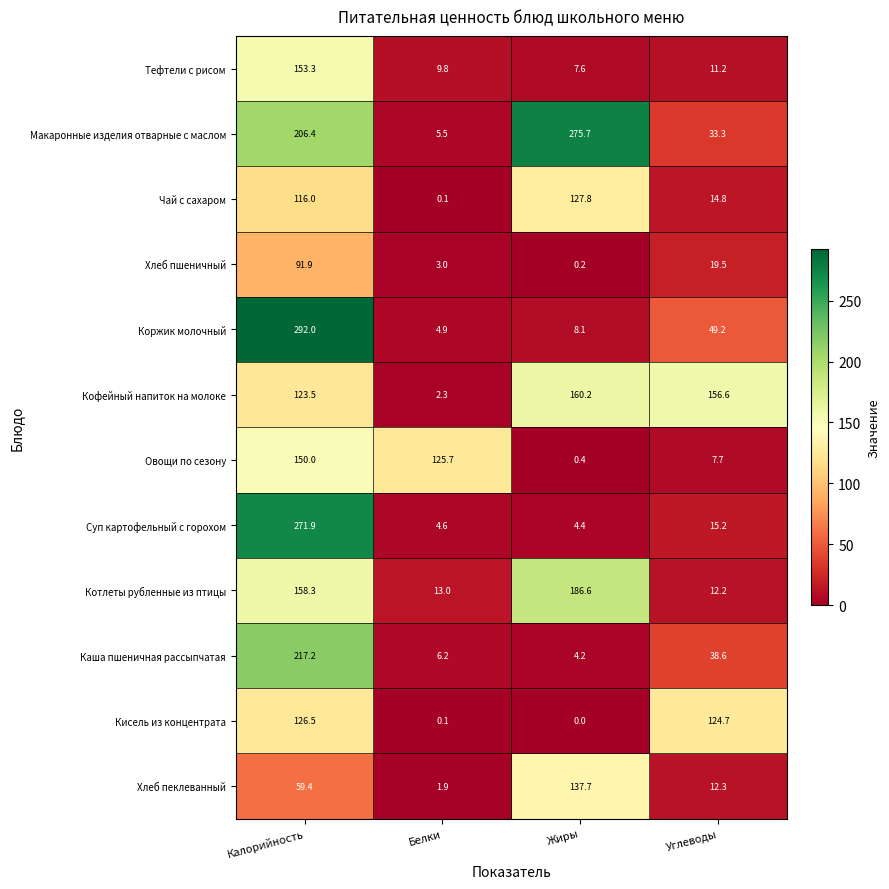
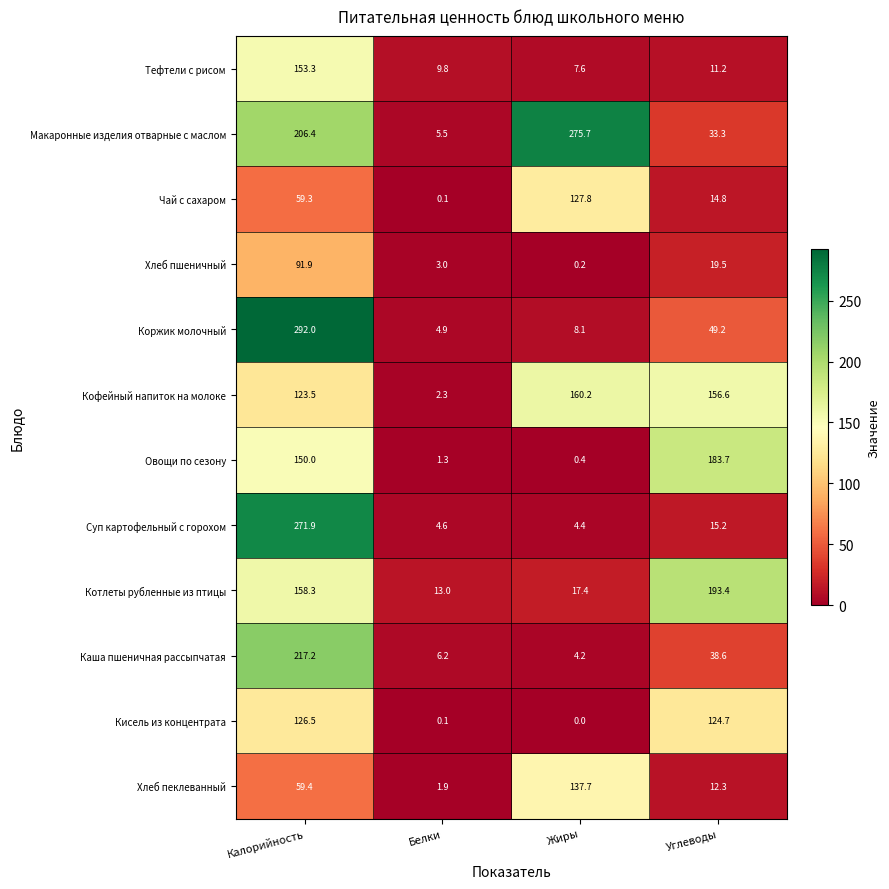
  {
    "Тефтели с рисом": {
      "Калорийность": 153.3,
      "Белки": 9.8,
      "Жиры": 7.6,
      "Углеводы": 11.2
    },
    "Макаронные изделия отварные с маслом": {
      "Калорийность": 206.4,
      "Белки": 5.5,
      "Жиры": 275.7,
      "Углеводы": 33.3
    },
    "Чай с сахаром": {
-     "Калорийность": 116.0,
+     "Калорийность": 59.3,
      "Белки": 0.1,
      "Жиры": 127.8,
      "Углеводы": 14.8
    },
    "Хлеб пшеничный": {
      "Калорийность": 91.9,
      "Белки": 3.0,
      "Жиры": 0.2,
      "Углеводы": 19.5
    },
    "Коржик молочный": {
      "Калорийность": 292.0,
      "Белки": 4.9,
      "Жиры": 8.1,
      "Углеводы": 49.2
    },
    "Кофейный напиток на молоке": {
      "Калорийность": 123.5,
      "Белки": 2.3,
      "Жиры": 160.2,
      "Углеводы": 156.6
    },
    "Овощи по сезону": {
      "Калорийность": 150.0,
-     "Белки": 125.7,
+     "Белки": 1.3,
      "Жиры": 0.4,
-     "Углеводы": 7.7
+     "Углеводы": 183.7
    },
    "Суп картофельный с горохом": {
      "Калорийность": 271.9,
      "Белки": 4.6,
      "Жиры": 4.4,
      "Углеводы": 15.2
    },
    "Котлеты рубленные из птицы": {
      "Калорийность": 158.3,
      "Белки": 13.0,
-     "Жиры": 186.6,
-     "Углеводы": 12.2
+     "Жиры": 17.4,
+     "Углеводы": 193.4
    },
    "Каша пшеничная рассыпчатая": {
      "Калорийность": 217.2,
      "Белки": 6.2,
      "Жиры": 4.2,
      "Углеводы": 38.6
    },
    "Кисель из концентрата": {
      "Калорийность": 126.5,
      "Белки": 0.1,
      "Жиры": 0.0,
      "Углеводы": 124.7
    },
    "Хлеб пеклеванный": {
      "Калорийность": 59.4,
      "Белки": 1.9,
      "Жиры": 137.7,
      "Углеводы": 12.3
    }
  }
